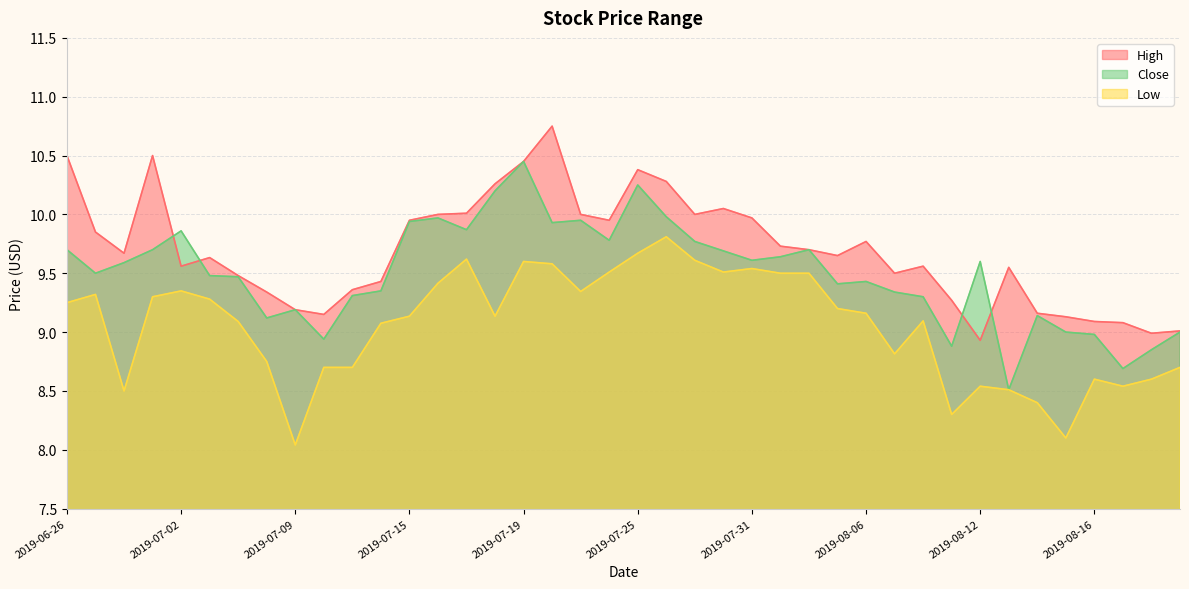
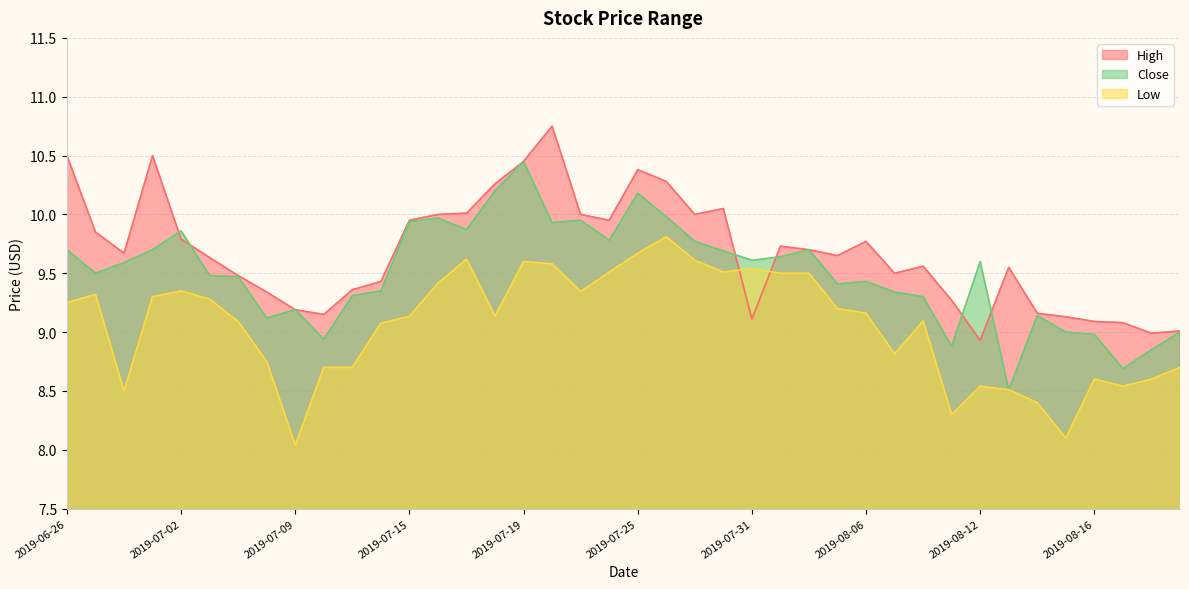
  {
    "High": {
      "2019-06-26": 10.50,
-     "2019-07-02": 9.56,
+     "2019-07-02": 9.79,
      "2019-07-25": 10.38,
-     "2019-07-31": 9.97,
+     "2019-07-31": 9.11,
      "2019-08-06": 9.77,
      "2019-08-12": 8.93,
      "2019-08-16": 9.09
    },
    "Close": {
      "2019-06-26": 9.70,
      "2019-07-02": 9.86,
-     "2019-07-25": 10.25,
+     "2019-07-25": 10.18,
      "2019-07-31": 9.61,
      "2019-08-06": 9.43,
      "2019-08-12": 9.60,
      "2019-08-16": 8.98
    },
    "Low": {
      "2019-06-26": 9.25,
      "2019-07-02": 9.35,
      "2019-07-09": 8.04,
      "2019-07-15": 9.14,
      "2019-07-19": 9.60,
      "2019-07-25": 9.67,
      "2019-07-31": 9.54,
      "2019-08-06": 9.16,
      "2019-08-12": 8.54,
      "2019-08-16": 8.60
    }
  }
